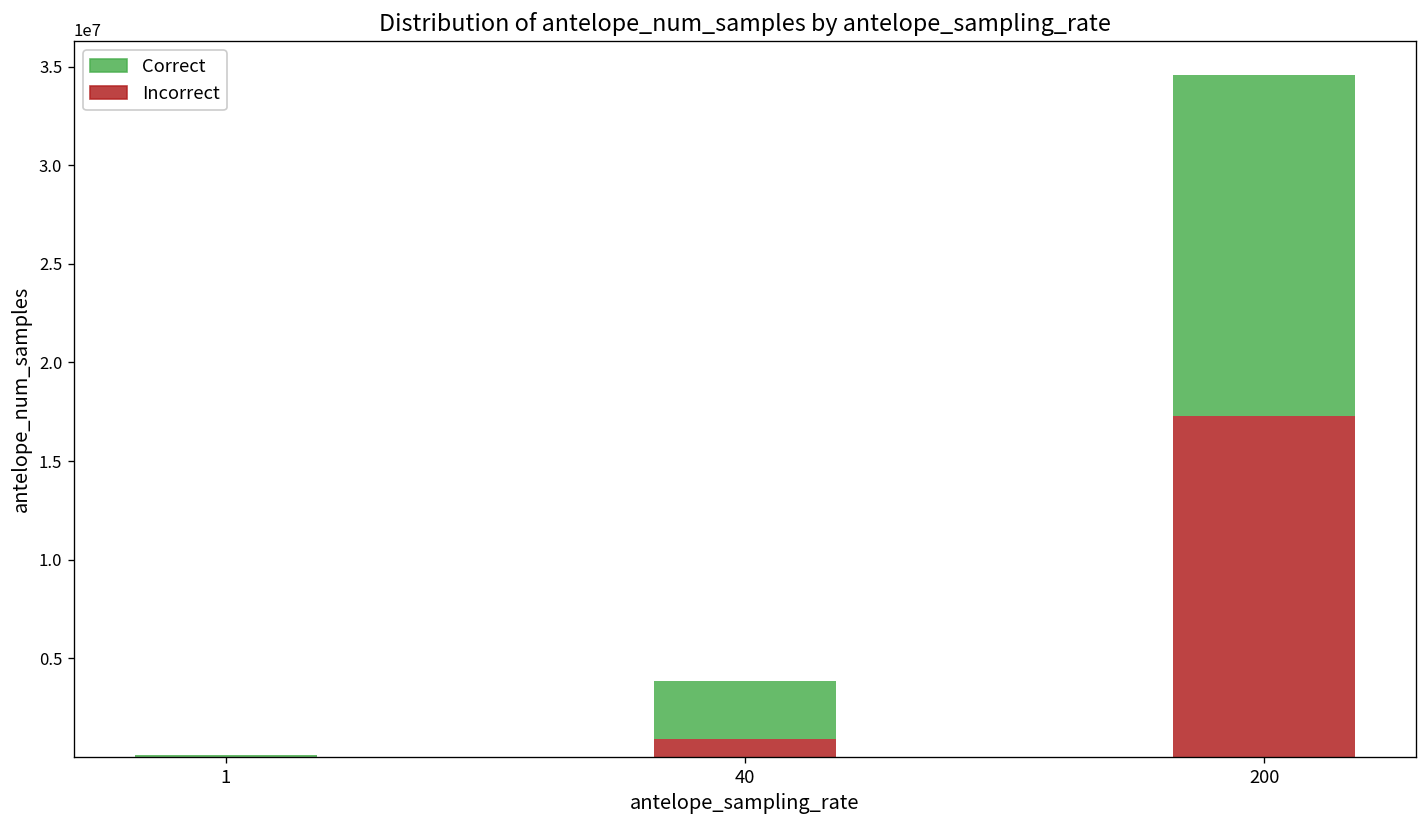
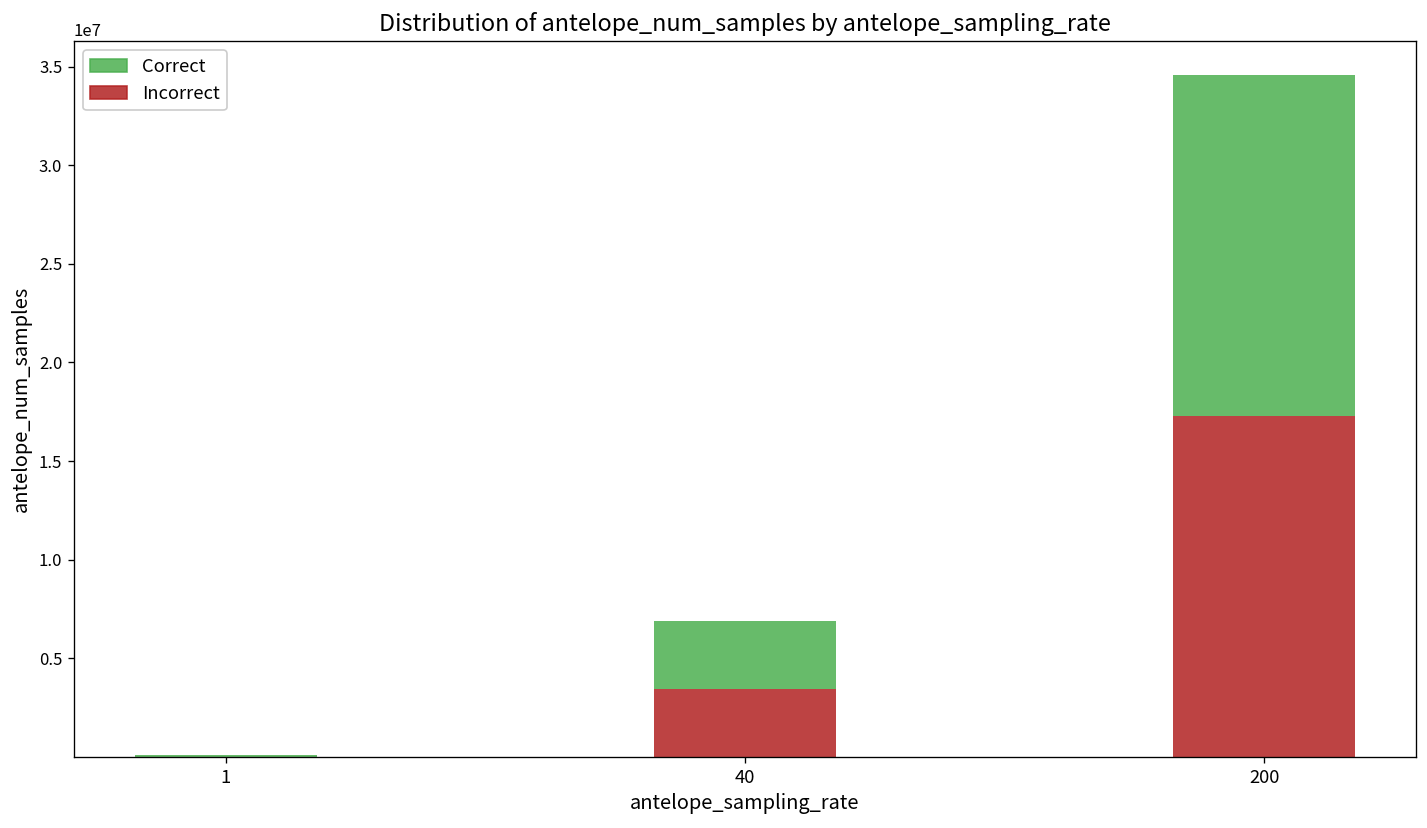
  {
    "Incorrect": {
-     "40": 900000,
+     "40": 3500000,
      "200": 17300000
    },
    "Correct": {
-     "40": 2900000,
+     "40": 3500000,
      "200": 17300000
    }
  }
